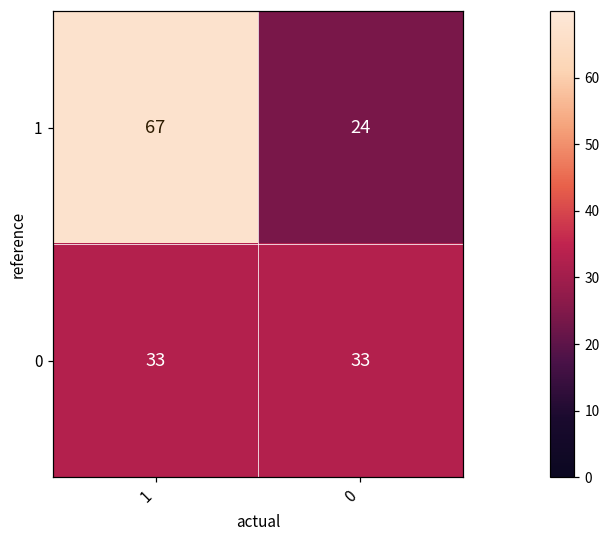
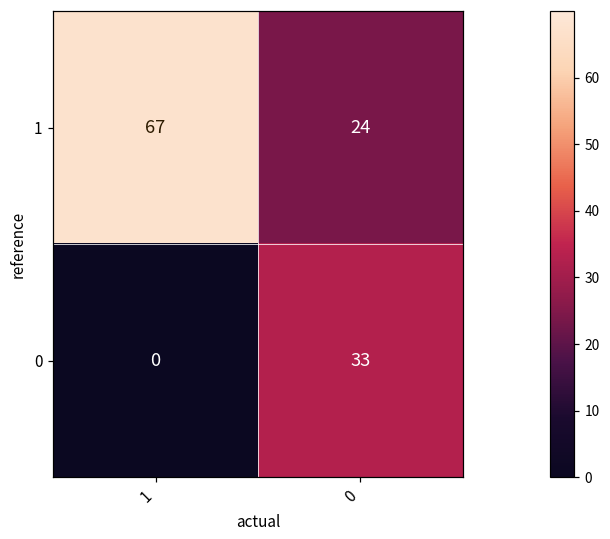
  {
    "1": {
      "1": 67,
      "0": 24
    },
    "0": {
-     "1": 33,
+     "1": 0,
      "0": 33
    }
  }
